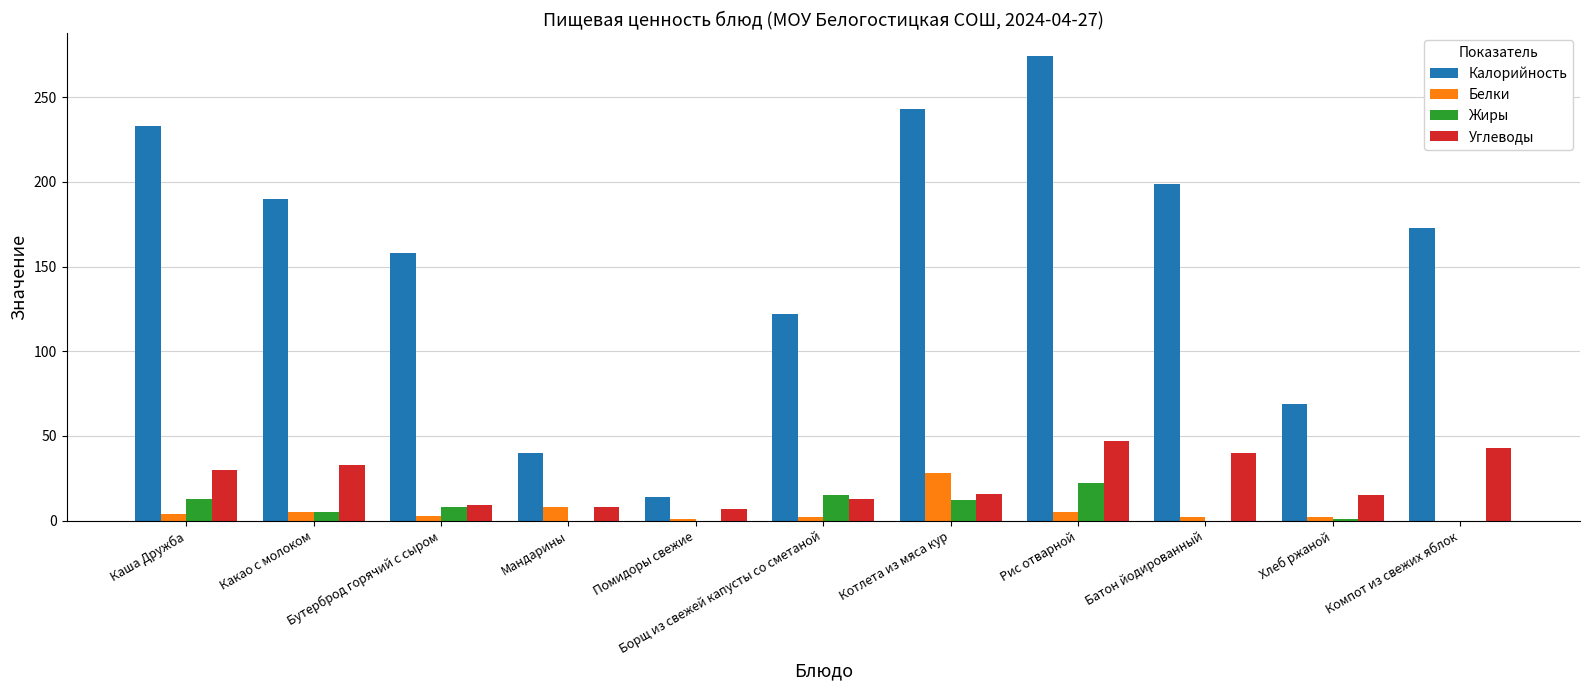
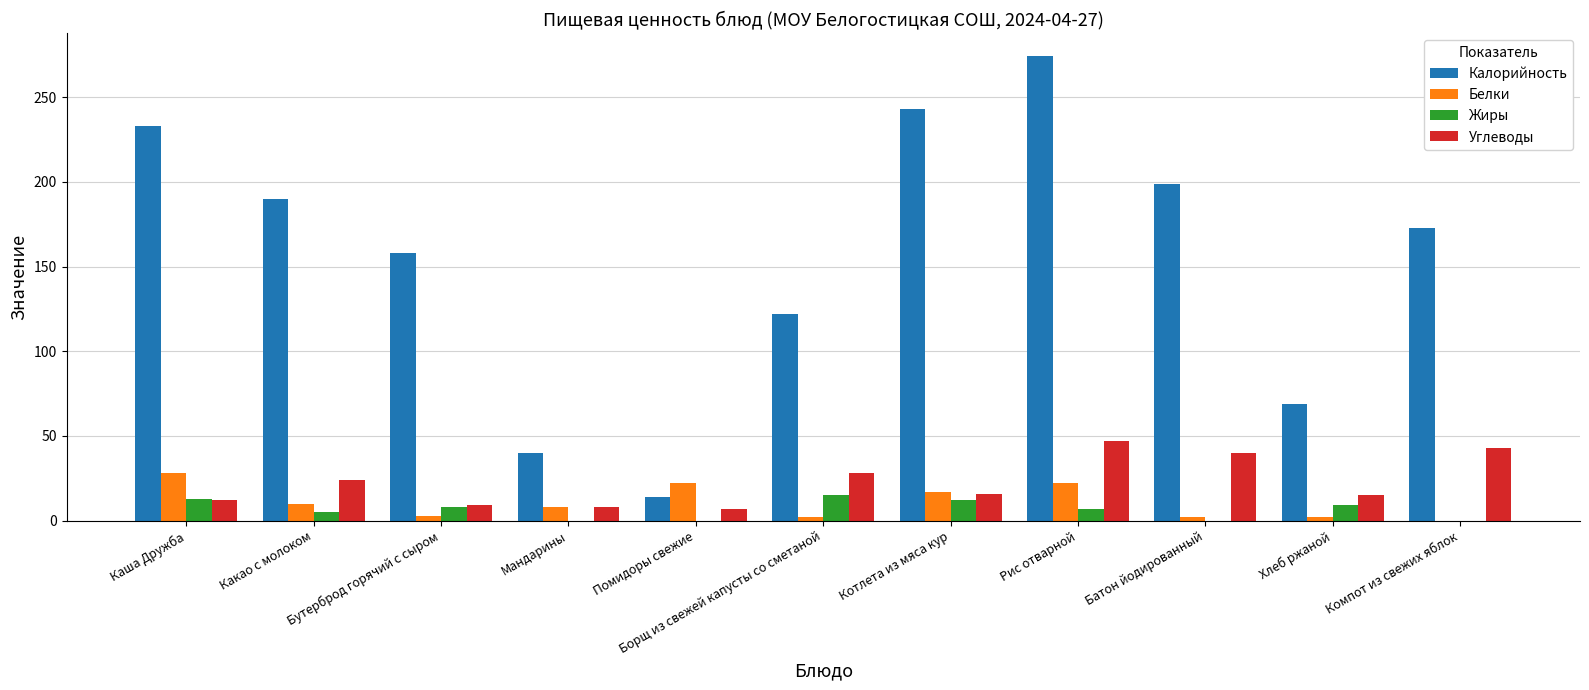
  {
    "Калорийность": {
      "Каша Дружба": 233,
      "Какао с молоком": 190,
      "Бутерброд горячий с сыром": 158,
      "Мандарины": 40,
      "Помидоры свежие": 14,
      "Борщ из свежей капусты со сметаной": 122,
      "Котлета из мяса кур": 243,
      "Рис отварной": 274,
      "Батон йодированный": 199,
      "Хлеб ржаной": 69,
      "Компот из свежих яблок": 173
    },
    "Белки": {
-     "Каша Дружба": 4,
-     "Какао с молоком": 5,
+     "Каша Дружба": 28,
+     "Какао с молоком": 10,
      "Бутерброд горячий с сыром": 3,
      "Мандарины": 8,
-     "Помидоры свежие": 1,
+     "Помидоры свежие": 22,
      "Борщ из свежей капусты со сметаной": 2,
-     "Котлета из мяса кур": 28,
-     "Рис отварной": 5,
+     "Котлета из мяса кур": 17,
+     "Рис отварной": 22,
      "Батон йодированный": 2,
      "Хлеб ржаной": 2,
      "Компот из свежих яблок": 0
    },
    "Жиры": {
      "Каша Дружба": 13,
      "Какао с молоком": 5,
      "Бутерброд горячий с сыром": 8,
      "Мандарины": 0,
      "Помидоры свежие": 0,
      "Борщ из свежей капусты со сметаной": 15,
      "Котлета из мяса кур": 12,
-     "Рис отварной": 22,
+     "Рис отварной": 7,
      "Батон йодированный": 0,
-     "Хлеб ржаной": 1,
+     "Хлеб ржаной": 9,
      "Компот из свежих яблок": 0
    },
    "Углеводы": {
-     "Каша Дружба": 30,
-     "Какао с молоком": 33,
+     "Каша Дружба": 12,
+     "Какао с молоком": 24,
      "Бутерброд горячий с сыром": 9,
      "Мандарины": 8,
      "Помидоры свежие": 7,
-     "Борщ из свежей капусты со сметаной": 13,
+     "Борщ из свежей капусты со сметаной": 28,
      "Котлета из мяса кур": 16,
      "Рис отварной": 47,
      "Батон йодированный": 40,
      "Хлеб ржаной": 15,
      "Компот из свежих яблок": 43
    }
  }
